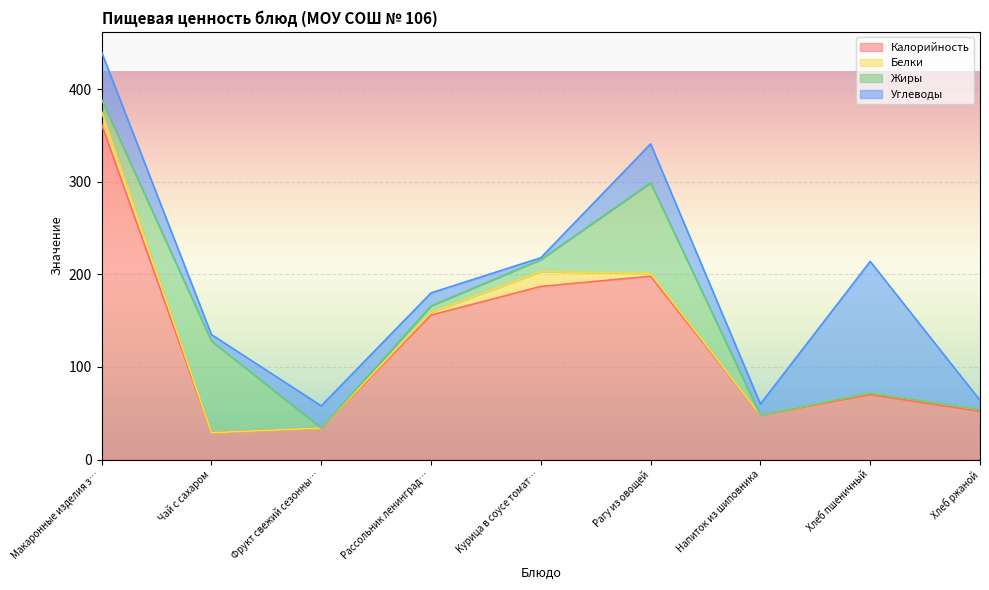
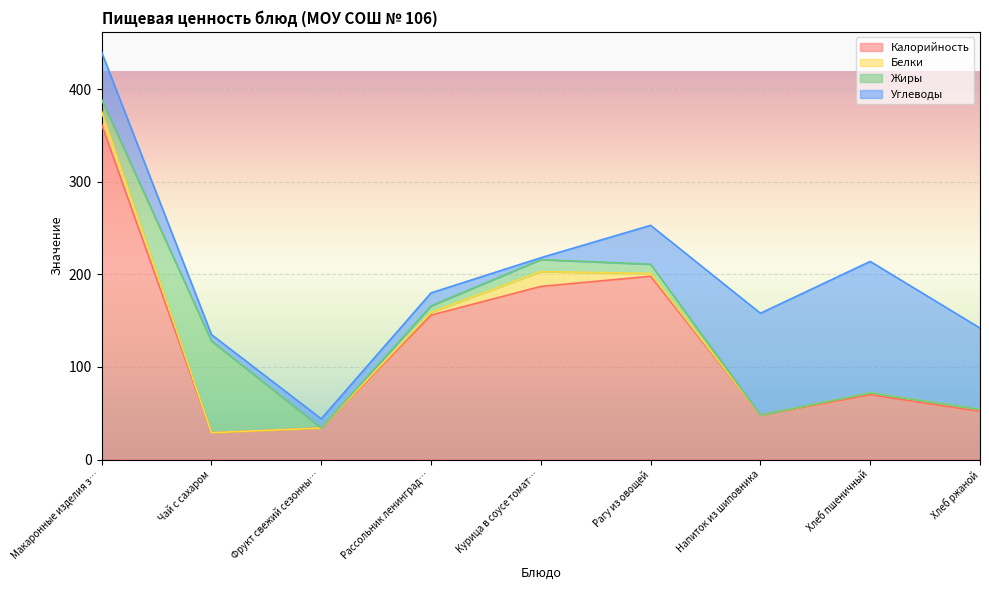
  {
    "Калорийность": {
      "Макаронные изделия з…": 360,
      "Рассольник ленинград…": 160,
      "Курица в соусе томат…": 190,
      "Рагу из овощей": 200
    },
    "Белки": {
      "Макаронные изделия з…": 10,
      "Рассольник ленинград…": 0,
      "Курица в соусе томат…": 20,
      "Рагу из овощей": 0
    },
    "Жиры": {
      "Макаронные изделия з…": 10,
      "Чай с сахаром": 100,
      "Рассольник ленинград…": 10,
-     "Рагу из овощей": 100
+     "Рагу из овощей": 10
    },
    "Углеводы": {
      "Макаронные изделия з…": 50,
      "Чай с сахаром": 10,
-     "Фрукт свежий сезонны…": 20,
+     "Фрукт свежий сезонны…": 10,
      "Рассольник ленинград…": 10,
      "Рагу из овощей": 40,
-     "Напиток из шиповника": 10,
+     "Напиток из шиповника": 110,
      "Хлеб пшеничный": 140,
-     "Хлеб ржаной": 10
+     "Хлеб ржаной": 90
    }
  }
